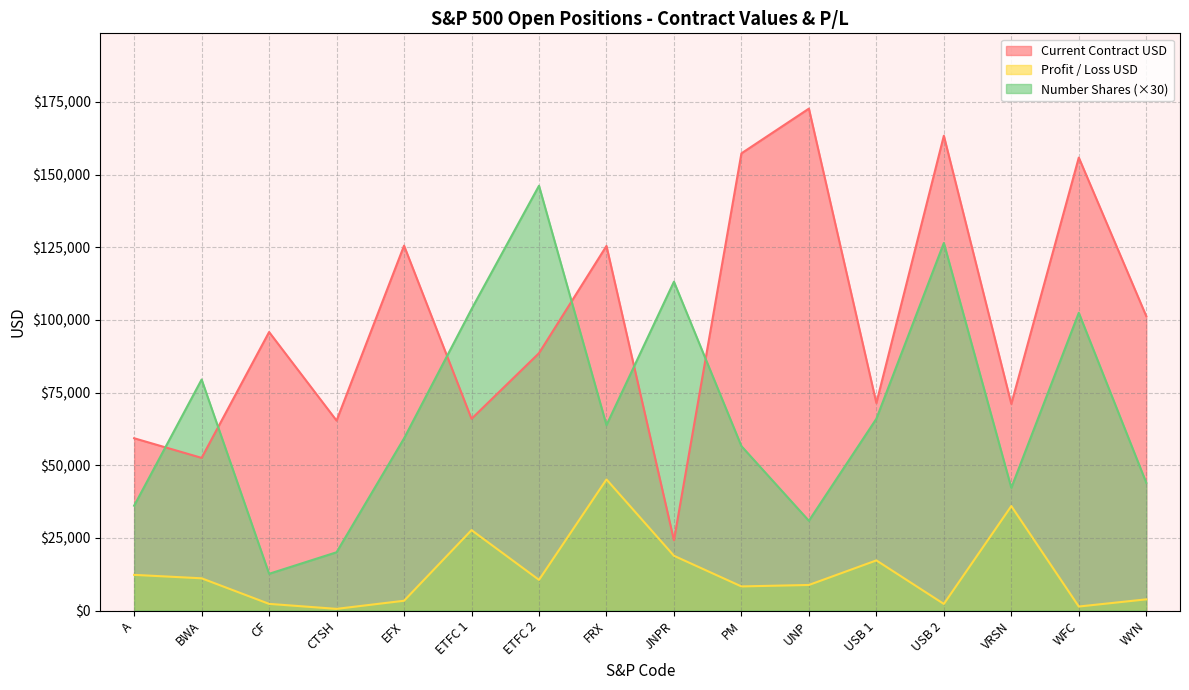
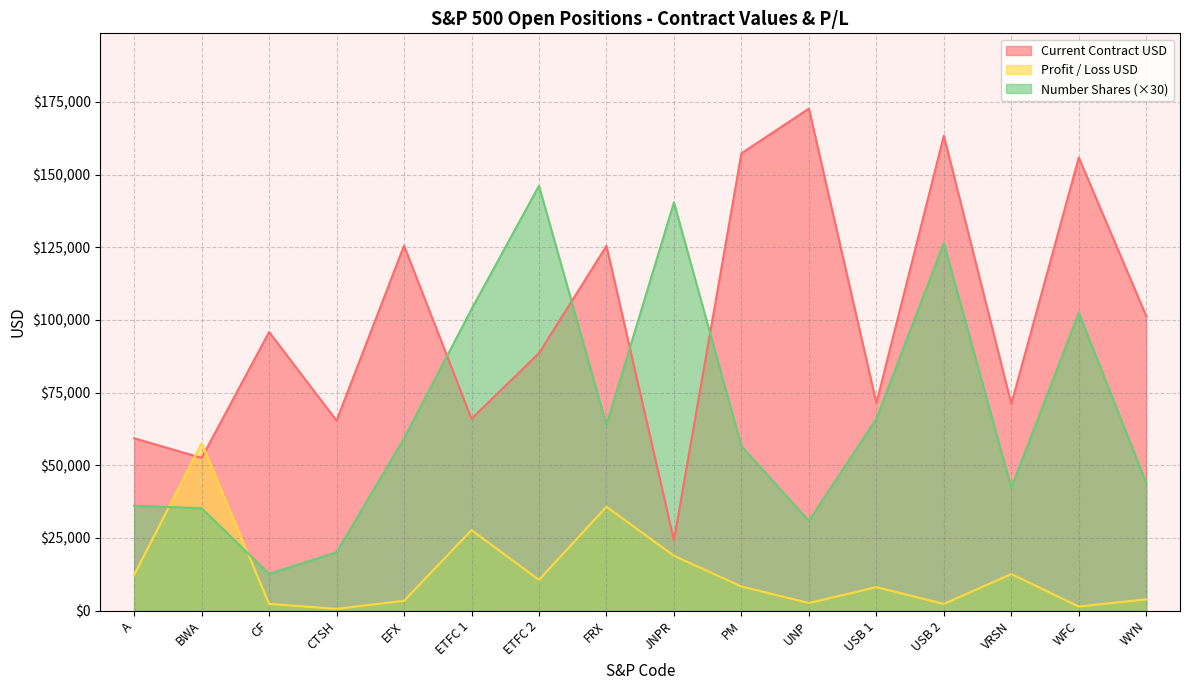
  {
    "Current Contract USD": {
      "A": "$59,000",
      "BWA": "$53,000",
      "CF": "$96,000",
      "CTSH": "$65,000",
      "EFX": "$126,000",
      "ETFC 1": "$66,000",
      "ETFC 2": "$89,000",
      "FRX": "$125,000",
      "JNPR": "$24,000",
      "PM": "$157,000",
      "UNP": "$173,000",
      "USB 1": "$71,000",
      "USB 2": "$163,000",
      "VRSN": "$71,000",
      "WFC": "$156,000",
      "WYN": "$101,000"
    },
    "Profit / Loss USD": {
      "A": "$12,000",
-     "BWA": "$11,000",
+     "BWA": "$58,000",
      "CF": "$2,000",
      "CTSH": "$1,000",
      "EFX": "$3,000",
      "ETFC 1": "$28,000",
      "ETFC 2": "$11,000",
-     "FRX": "$45,000",
+     "FRX": "$36,000",
      "JNPR": "$19,000",
      "PM": "$8,000",
-     "UNP": "$9,000",
-     "USB 1": "$17,000",
+     "UNP": "$3,000",
+     "USB 1": "$8,000",
      "USB 2": "$2,000",
-     "VRSN": "$36,000",
+     "VRSN": "$13,000",
      "WFC": "$1,000",
      "WYN": "$4,000"
    },
    "Number Shares (×30)": {
      "A": "$36,000",
-     "BWA": "$80,000",
+     "BWA": "$35,000",
      "CF": "$13,000",
      "CTSH": "$20,000",
      "EFX": "$59,000",
      "ETFC 1": "$104,000",
      "ETFC 2": "$146,000",
      "FRX": "$64,000",
-     "JNPR": "$113,000",
+     "JNPR": "$140,000",
      "PM": "$57,000",
      "UNP": "$31,000",
      "USB 1": "$66,000",
      "USB 2": "$126,000",
      "VRSN": "$42,000",
      "WFC": "$102,000",
      "WYN": "$44,000"
    }
  }
